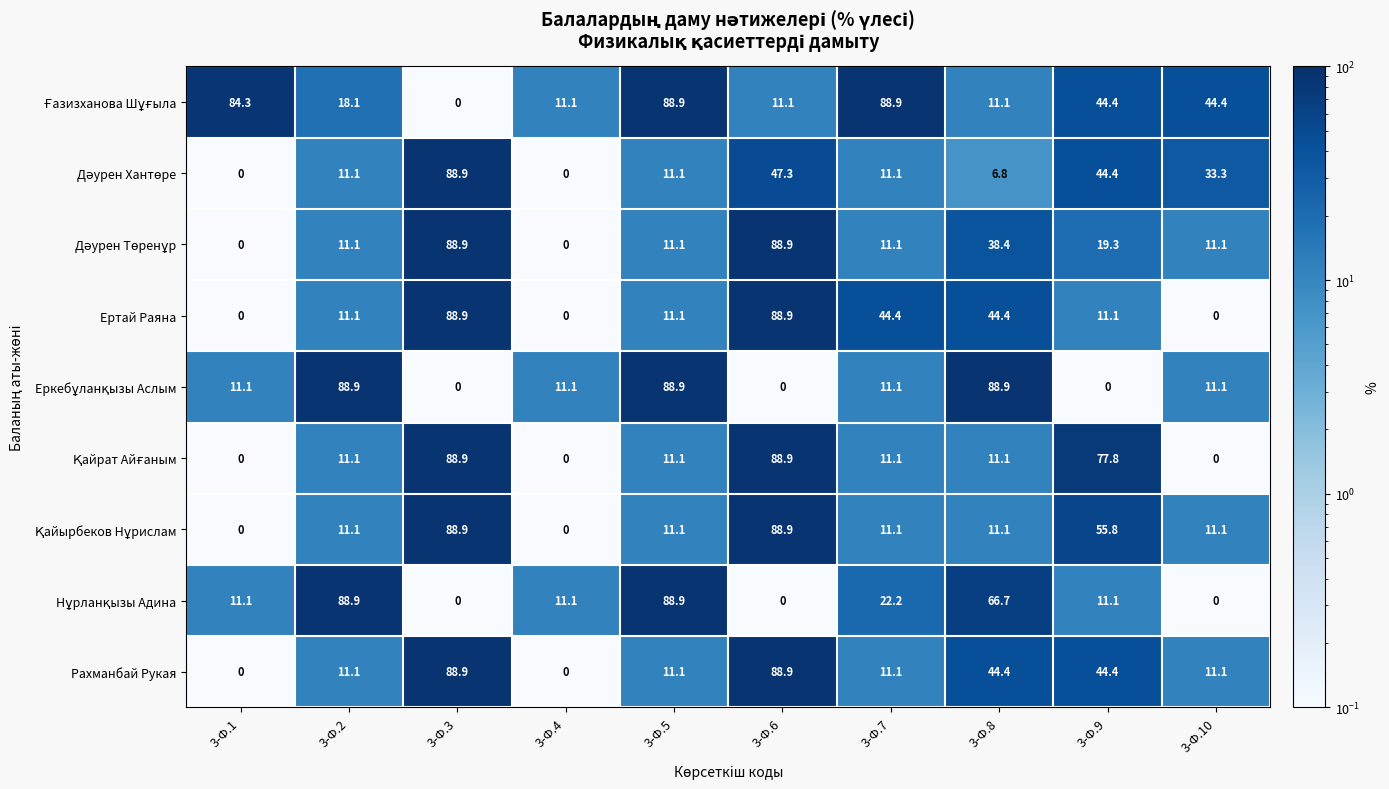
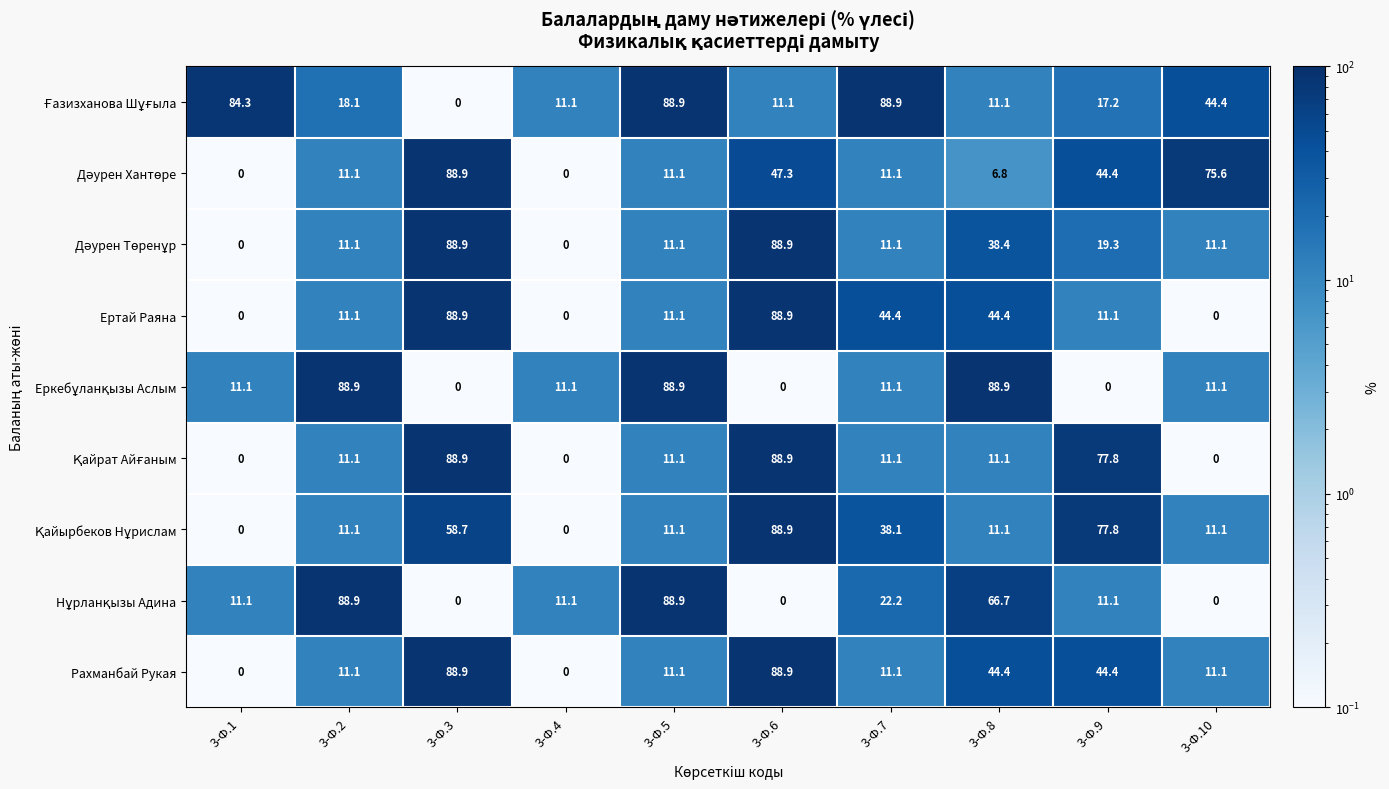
  {
    "Ғазизханова Шұғыла": {
      "3-Ф.1": 84.3,
      "3-Ф.2": 18.1,
      "3-Ф.3": 0,
      "3-Ф.4": 11.1,
      "3-Ф.5": 88.9,
      "3-Ф.6": 11.1,
      "3-Ф.7": 88.9,
      "3-Ф.8": 11.1,
-     "3-Ф.9": 44.4,
+     "3-Ф.9": 17.2,
      "3-Ф.10": 44.4
    },
    "Дәурен Хантөре": {
      "3-Ф.1": 0,
      "3-Ф.2": 11.1,
      "3-Ф.3": 88.9,
      "3-Ф.4": 0,
      "3-Ф.5": 11.1,
      "3-Ф.6": 47.3,
      "3-Ф.7": 11.1,
      "3-Ф.8": 6.8,
      "3-Ф.9": 44.4,
-     "3-Ф.10": 33.3
+     "3-Ф.10": 75.6
    },
    "Дәурен Төренұр": {
      "3-Ф.1": 0,
      "3-Ф.2": 11.1,
      "3-Ф.3": 88.9,
      "3-Ф.4": 0,
      "3-Ф.5": 11.1,
      "3-Ф.6": 88.9,
      "3-Ф.7": 11.1,
      "3-Ф.8": 38.4,
      "3-Ф.9": 19.3,
      "3-Ф.10": 11.1
    },
    "Ертай Раяна": {
      "3-Ф.1": 0,
      "3-Ф.2": 11.1,
      "3-Ф.3": 88.9,
      "3-Ф.4": 0,
      "3-Ф.5": 11.1,
      "3-Ф.6": 88.9,
      "3-Ф.7": 44.4,
      "3-Ф.8": 44.4,
      "3-Ф.9": 11.1,
      "3-Ф.10": 0
    },
    "Еркебұланқызы Аслым": {
      "3-Ф.1": 11.1,
      "3-Ф.2": 88.9,
      "3-Ф.3": 0,
      "3-Ф.4": 11.1,
      "3-Ф.5": 88.9,
      "3-Ф.6": 0,
      "3-Ф.7": 11.1,
      "3-Ф.8": 88.9,
      "3-Ф.9": 0,
      "3-Ф.10": 11.1
    },
    "Қайрат Айғаным": {
      "3-Ф.1": 0,
      "3-Ф.2": 11.1,
      "3-Ф.3": 88.9,
      "3-Ф.4": 0,
      "3-Ф.5": 11.1,
      "3-Ф.6": 88.9,
      "3-Ф.7": 11.1,
      "3-Ф.8": 11.1,
      "3-Ф.9": 77.8,
      "3-Ф.10": 0
    },
    "Қайырбеков Нұрислам": {
      "3-Ф.1": 0,
      "3-Ф.2": 11.1,
-     "3-Ф.3": 88.9,
+     "3-Ф.3": 58.7,
      "3-Ф.4": 0,
      "3-Ф.5": 11.1,
      "3-Ф.6": 88.9,
-     "3-Ф.7": 11.1,
+     "3-Ф.7": 38.1,
      "3-Ф.8": 11.1,
-     "3-Ф.9": 55.8,
+     "3-Ф.9": 77.8,
      "3-Ф.10": 11.1
    },
    "Нұрланқызы Адина": {
      "3-Ф.1": 11.1,
      "3-Ф.2": 88.9,
      "3-Ф.3": 0,
      "3-Ф.4": 11.1,
      "3-Ф.5": 88.9,
      "3-Ф.6": 0,
      "3-Ф.7": 22.2,
      "3-Ф.8": 66.7,
      "3-Ф.9": 11.1,
      "3-Ф.10": 0
    },
    "Рахманбай Рукая": {
      "3-Ф.1": 0,
      "3-Ф.2": 11.1,
      "3-Ф.3": 88.9,
      "3-Ф.4": 0,
      "3-Ф.5": 11.1,
      "3-Ф.6": 88.9,
      "3-Ф.7": 11.1,
      "3-Ф.8": 44.4,
      "3-Ф.9": 44.4,
      "3-Ф.10": 11.1
    }
  }
